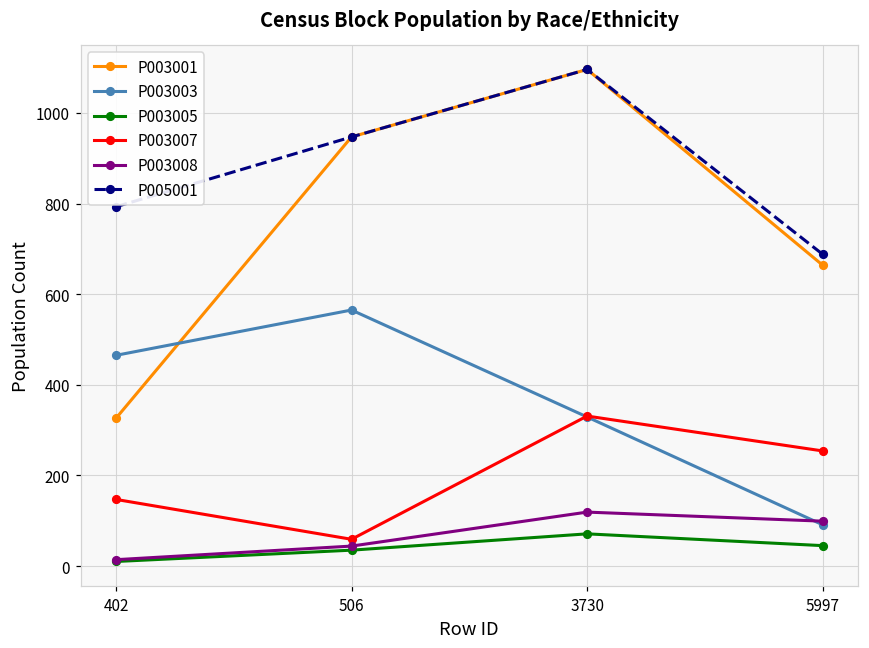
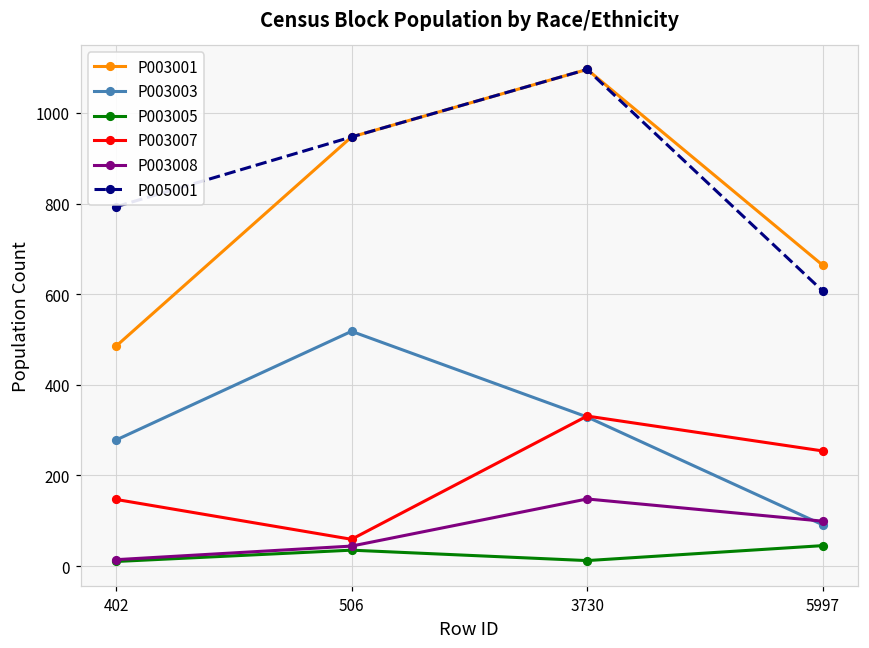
  {
    "P003001": {
-     "402": 330,
+     "402": 490,
      "5997": 660
    },
    "P003003": {
-     "402": 470,
-     "506": 570,
+     "402": 280,
+     "506": 520,
      "5997": 90
    },
    "P003005": {
      "506": 40,
-     "3730": 70,
+     "3730": 10,
      "5997": 50
    },
    "P003007": {
      "402": 150,
      "506": 60,
      "5997": 250
    },
    "P003008": {
      "506": 40,
-     "3730": 120,
+     "3730": 150,
      "5997": 100
    },
    "P005001": {
      "402": 790,
-     "5997": 690
+     "5997": 610
    }
  }
